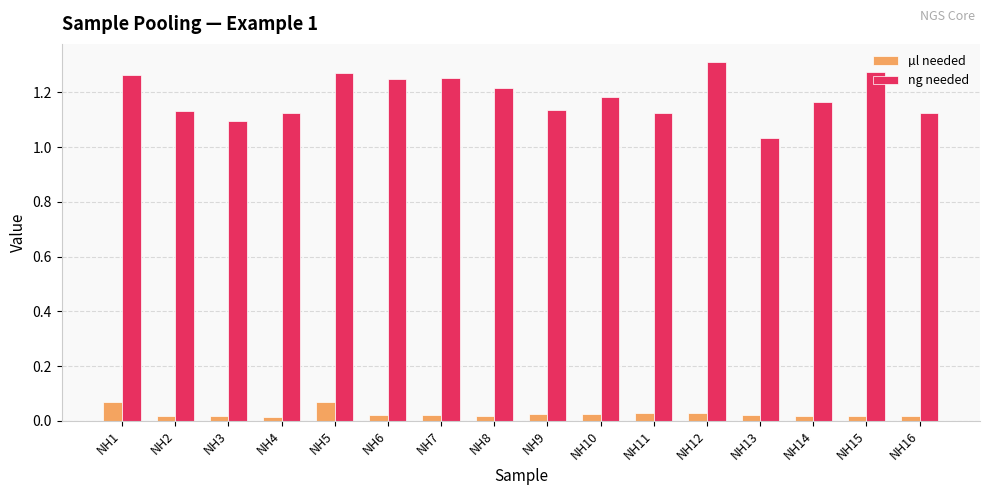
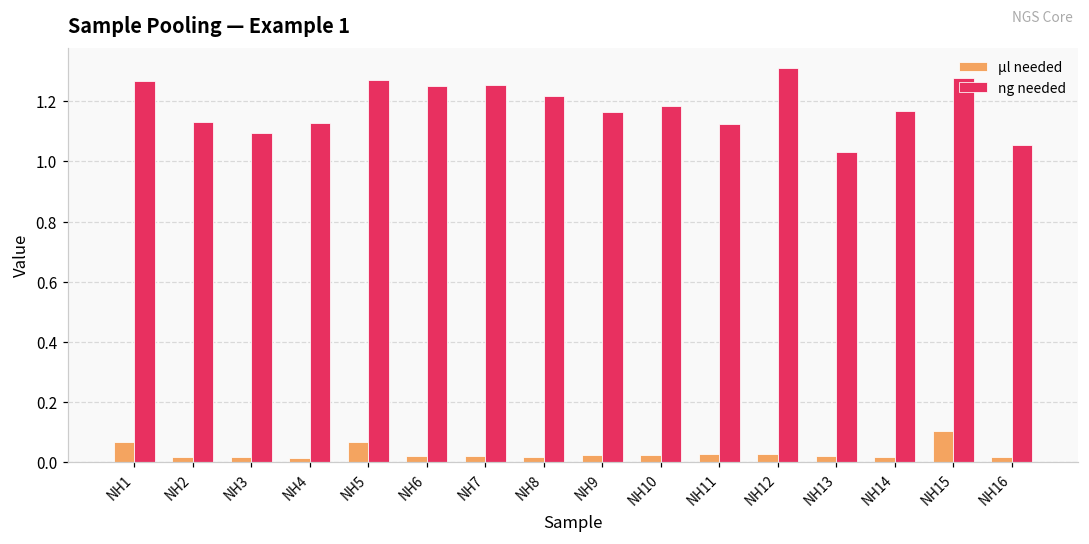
  {
    "µl needed": {
      "NH1": 0.07,
      "NH2": 0.02,
      "NH3": 0.02,
      "NH4": 0.01,
      "NH5": 0.07,
      "NH6": 0.02,
      "NH7": 0.02,
      "NH8": 0.02,
      "NH9": 0.02,
      "NH10": 0.02,
      "NH11": 0.03,
      "NH12": 0.03,
      "NH13": 0.02,
      "NH14": 0.02,
-     "NH15": 0.02,
+     "NH15": 0.10,
      "NH16": 0.02
    },
    "ng needed": {
      "NH1": 1.27,
      "NH2": 1.13,
      "NH3": 1.10,
      "NH4": 1.13,
      "NH5": 1.27,
      "NH6": 1.25,
      "NH7": 1.25,
      "NH8": 1.22,
-     "NH9": 1.14,
+     "NH9": 1.17,
      "NH10": 1.18,
      "NH11": 1.12,
      "NH12": 1.31,
      "NH13": 1.03,
      "NH14": 1.17,
      "NH15": 1.28,
-     "NH16": 1.13
+     "NH16": 1.05
    }
  }
